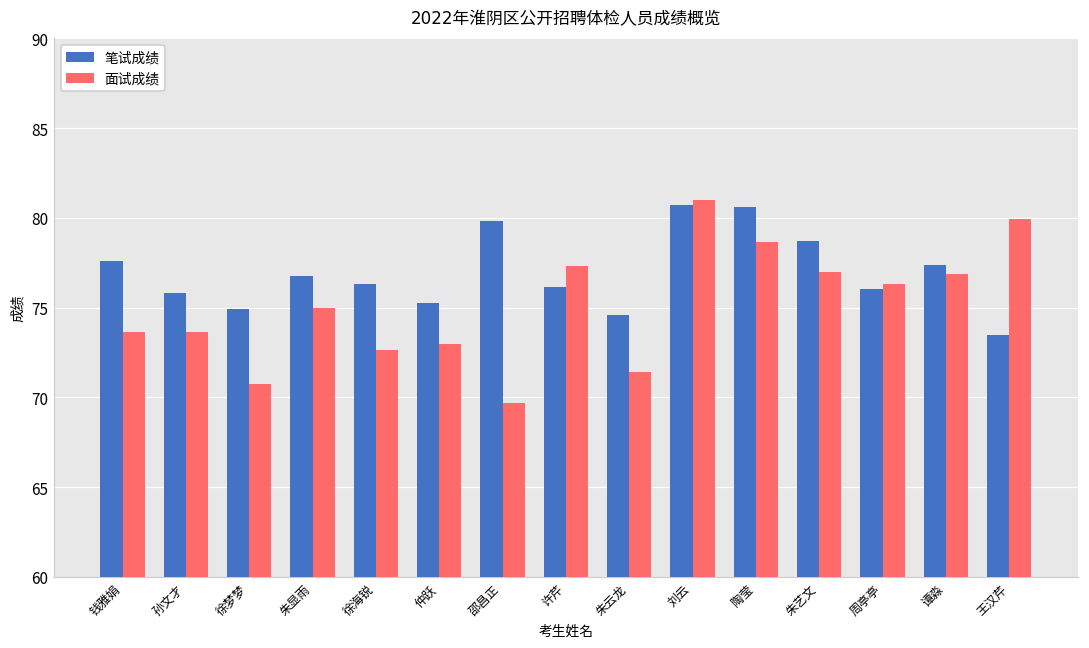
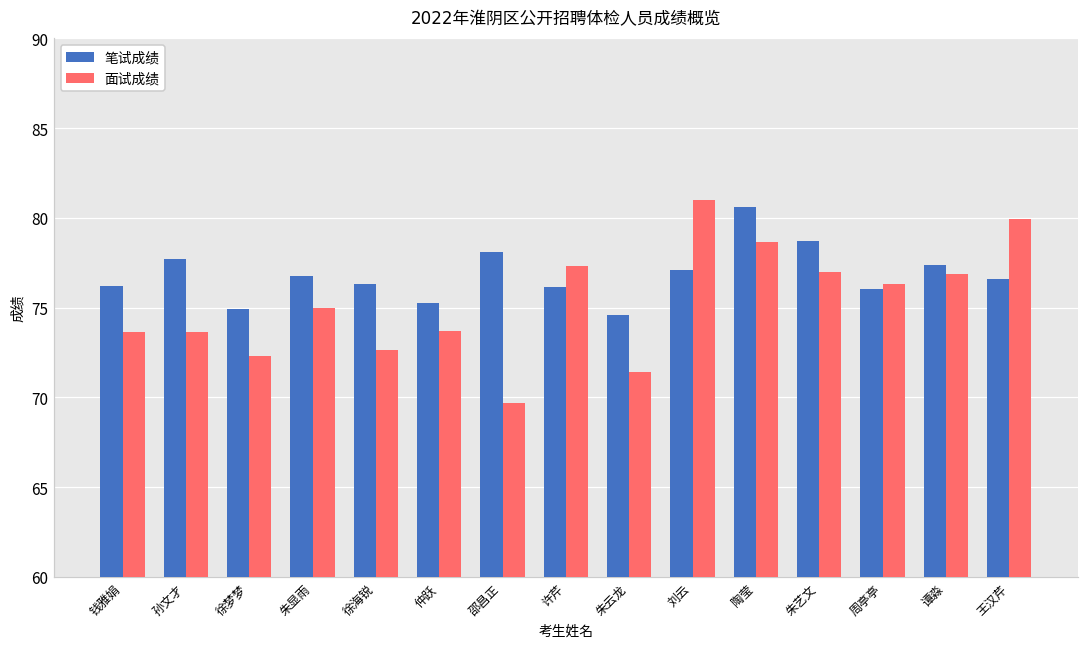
  {
    "笔试成绩": {
-     "钱雅娟": 77.6,
-     "孙文才": 75.8,
+     "钱雅娟": 76.2,
+     "孙文才": 77.7,
      "徐梦梦": 74.9,
      "朱显雨": 76.8,
      "徐海锐": 76.3,
      "仲跃": 75.3,
-     "邵昌正": 79.8,
+     "邵昌正": 78.1,
      "许芹": 76.2,
      "朱云龙": 74.6,
-     "刘云": 80.8,
+     "刘云": 77.1,
      "陶莹": 80.6,
      "朱艺文": 78.7,
      "周亭亭": 76.1,
      "谭淼": 77.4,
-     "王汉芹": 73.5
+     "王汉芹": 76.6
    },
    "面试成绩": {
      "钱雅娟": 73.7,
      "孙文才": 73.7,
-     "徐梦梦": 70.8,
+     "徐梦梦": 72.3,
      "朱显雨": 75.0,
      "徐海锐": 72.7,
-     "仲跃": 73.0,
+     "仲跃": 73.7,
      "邵昌正": 69.7,
      "许芹": 77.3,
      "朱云龙": 71.4,
      "刘云": 81.0,
      "陶莹": 78.7,
      "朱艺文": 77.0,
      "周亭亭": 76.3,
      "谭淼": 76.9,
      "王汉芹": 80.0
    }
  }
